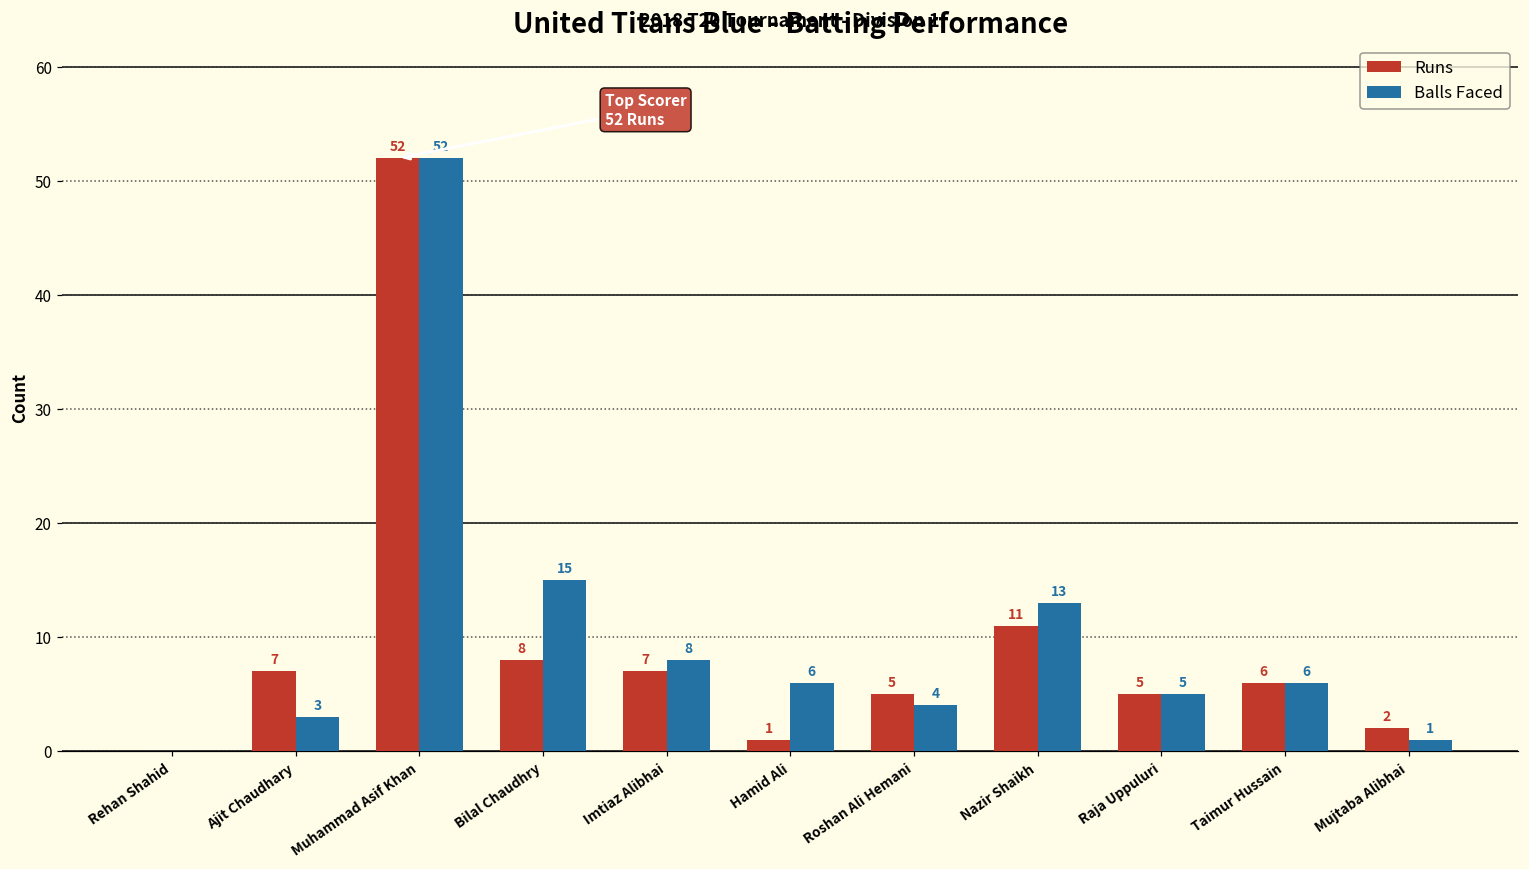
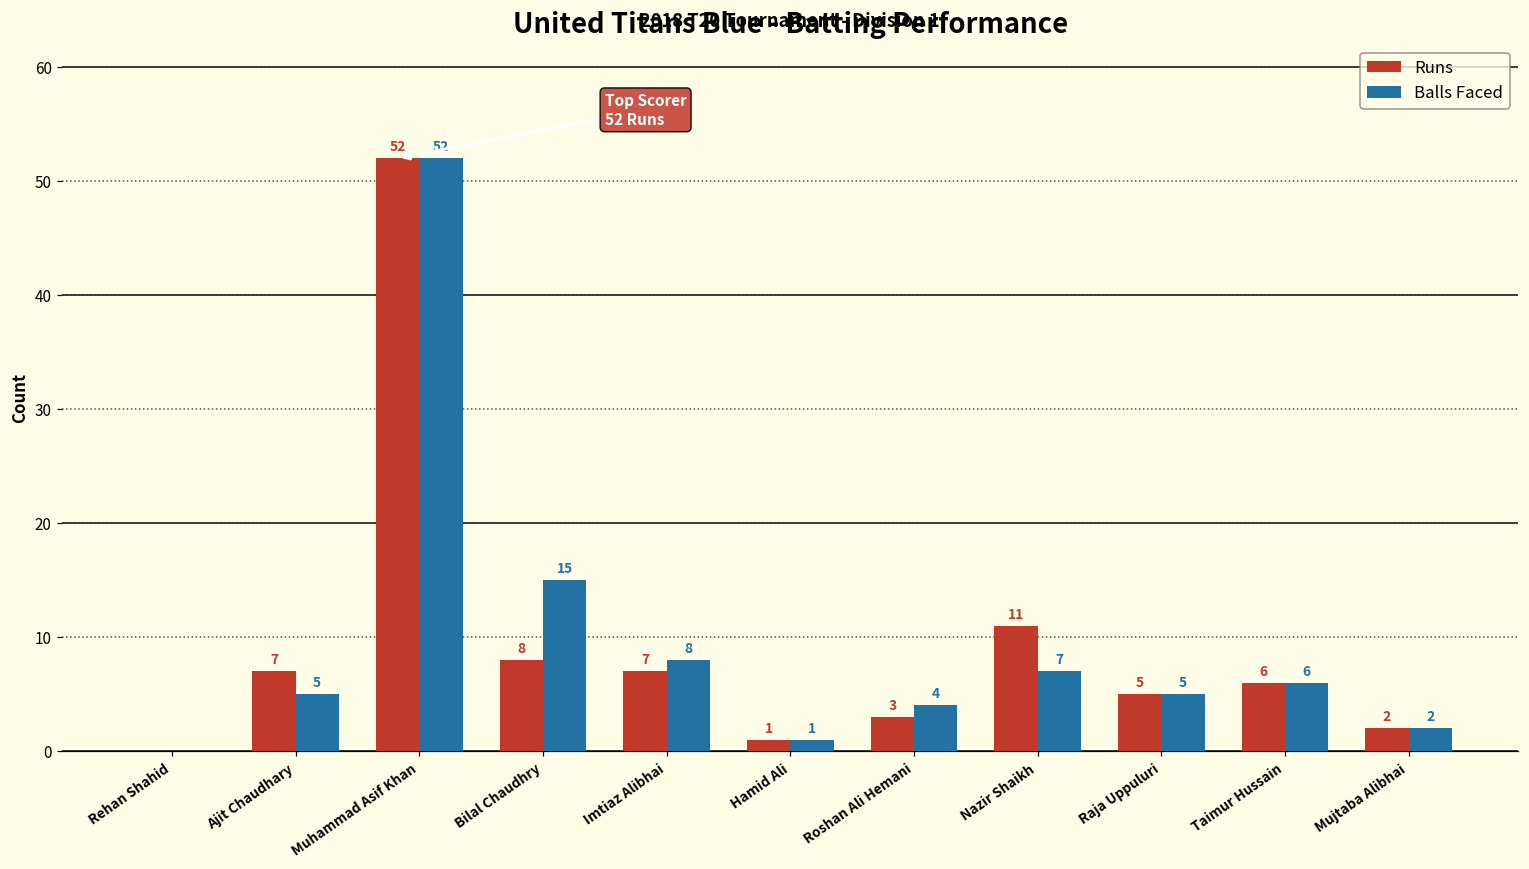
  {
    "Runs": {
      "Ajit Chaudhary": 7,
      "Muhammad Asif Khan": 52,
      "Bilal Chaudhry": 8,
      "Imtiaz Alibhai": 7,
      "Hamid Ali": 1,
-     "Roshan Ali Hemani": 5,
+     "Roshan Ali Hemani": 3,
      "Nazir Shaikh": 11,
      "Raja Uppuluri": 5,
      "Taimur Hussain": 6,
      "Mujtaba Alibhai": 2
    },
    "Balls Faced": {
-     "Ajit Chaudhary": 3,
+     "Ajit Chaudhary": 5,
      "Muhammad Asif Khan": 52,
      "Bilal Chaudhry": 15,
      "Imtiaz Alibhai": 8,
-     "Hamid Ali": 6,
+     "Hamid Ali": 1,
      "Roshan Ali Hemani": 4,
-     "Nazir Shaikh": 13,
+     "Nazir Shaikh": 7,
      "Raja Uppuluri": 5,
      "Taimur Hussain": 6,
-     "Mujtaba Alibhai": 1
+     "Mujtaba Alibhai": 2
    }
  }
